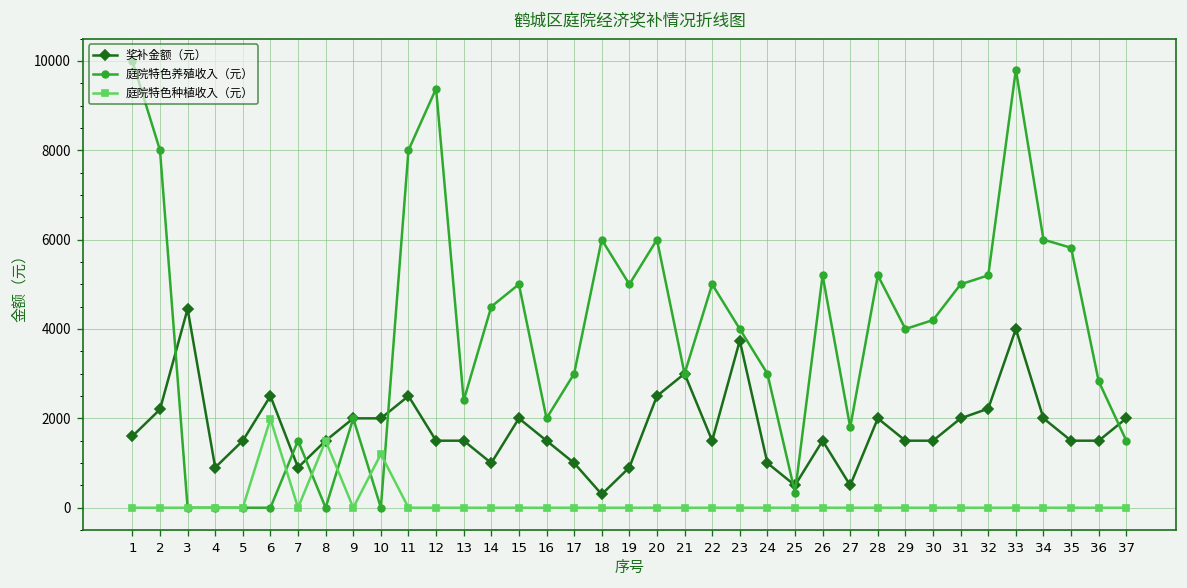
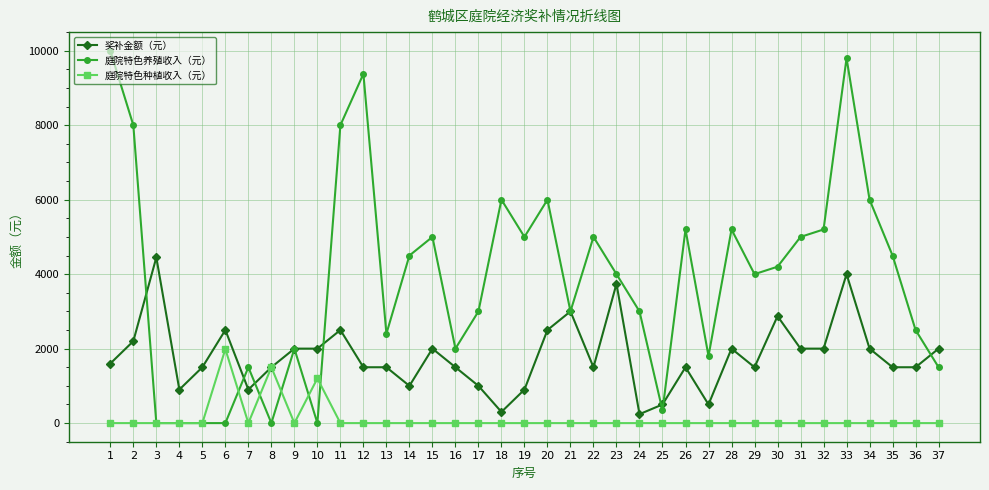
  {
    "奖补金额（元）": {
      "1": 1600,
      "2": 2200,
      "3": 4500,
      "4": 900,
      "5": 1500,
      "6": 2500,
      "7": 900,
      "10": 2000,
      "11": 2500,
      "12": 1500,
      "13": 1500,
      "14": 1000,
      "15": 2000,
      "16": 1500,
      "17": 1000,
      "18": 300,
      "19": 900,
      "20": 2500,
      "22": 1500,
      "23": 3700,
-     "24": 1000,
+     "24": 200,
      "25": 500,
      "26": 1500,
      "27": 500,
      "28": 2000,
      "29": 1500,
-     "30": 1500,
+     "30": 2900,
      "31": 2000,
-     "32": 2200,
+     "32": 2000,
      "33": 4000,
      "34": 2000,
      "35": 1500,
      "36": 1500,
      "37": 2000
    },
    "庭院特色养殖收入（元）": {
      "2": 8000,
      "6": 0,
      "7": 1500,
      "8": 0,
      "10": 0,
      "11": 8000,
      "12": 9400,
      "13": 2400,
      "14": 4500,
      "15": 5000,
      "16": 2000,
      "17": 3000,
      "18": 6000,
      "19": 5000,
      "20": 6000,
      "22": 5000,
      "23": 4000,
      "24": 3000,
      "25": 300,
      "26": 5200,
      "27": 1800,
      "28": 5200,
      "29": 4000,
      "30": 4200,
      "31": 5000,
      "32": 5200,
      "33": 9800,
      "34": 6000,
-     "35": 5800,
-     "36": 2800,
+     "35": 4500,
+     "36": 2500,
      "37": 1500
    },
    "庭院特色种植收入（元）": {
      "1": 0,
      "2": 0,
      "6": 2000,
      "7": 0,
      "9": 0,
      "10": 1200,
      "11": 0,
      "12": 0,
      "13": 0,
      "14": 0,
      "15": 0,
      "16": 0,
      "17": 0,
      "18": 0,
      "19": 0,
      "20": 0,
      "21": 0,
      "22": 0,
      "23": 0,
      "24": 0,
      "25": 0,
      "26": 0,
      "27": 0,
      "28": 0,
      "29": 0,
      "30": 0,
      "31": 0,
      "32": 0,
      "33": 0,
      "34": 0,
      "35": 0,
      "36": 0,
      "37": 0
    }
  }
